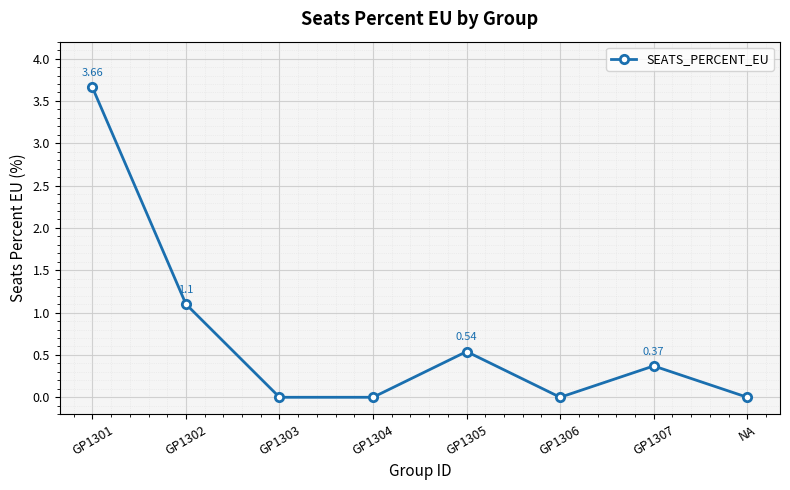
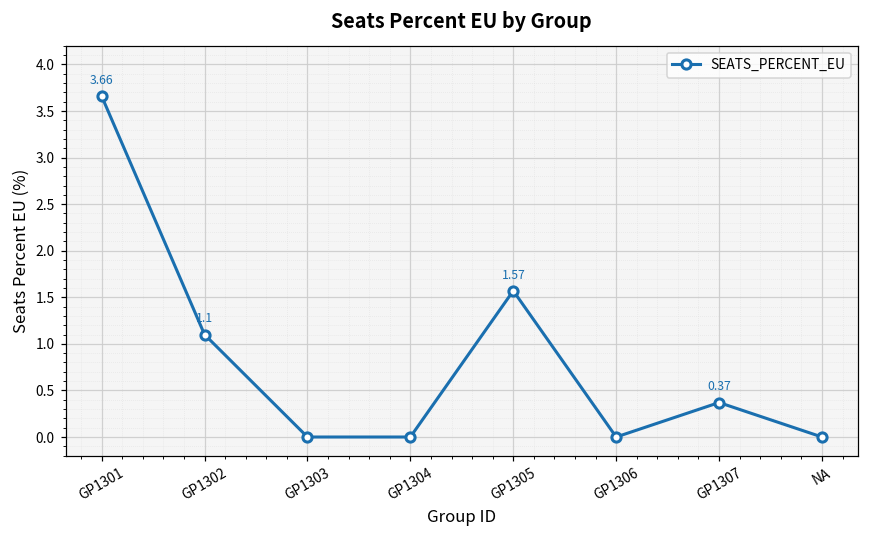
  {
    "GP1301": 3.66,
    "GP1302": 1.1,
-   "GP1305": 0.54,
+   "GP1305": 1.57,
    "GP1307": 0.37
  }
